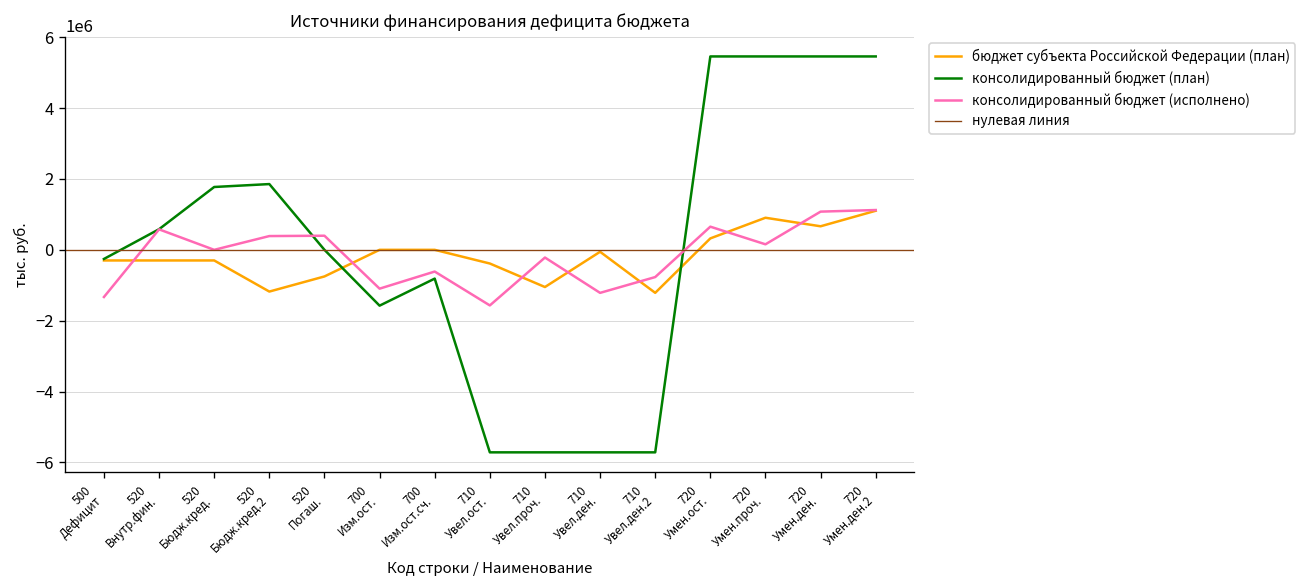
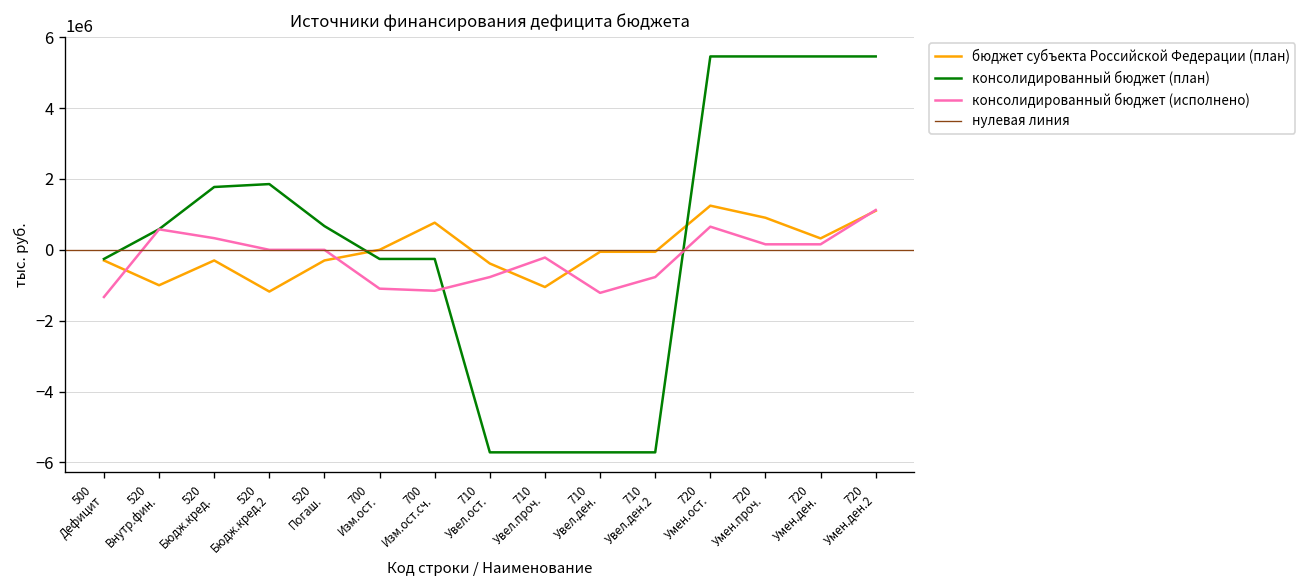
  {
    "бюджет субъекта Российской Федерации (план)": {
-     "520 Внутр.фин.": -300000,
+     "520 Внутр.фин.": -1000000,
      "520 Бюдж.кред.": -300000,
      "520 Бюдж.кред.2": -1200000,
-     "520 Погаш.": -800000,
+     "520 Погаш.": -300000,
      "700 Изм.ост.": 0,
-     "700 Изм.ост.сч.": 0,
+     "700 Изм.ост.сч.": 800000,
      "710 Увел.ост.": -400000,
      "710 Увел.проч.": -1100000,
      "710 Увел.ден.": -100000,
-     "710 Увел.ден.2": -1200000,
-     "720 Умен.ост.": 300000,
+     "710 Увел.ден.2": -100000,
+     "720 Умен.ост.": 1200000,
      "720 Умен.проч.": 900000,
-     "720 Умен.ден.": 700000
+     "720 Умен.ден.": 300000
    },
    "консолидированный бюджет (план)": {
      "520 Бюдж.кред.": 1800000,
      "520 Бюдж.кред.2": 1900000,
-     "520 Погаш.": 0,
-     "700 Изм.ост.": -1600000,
-     "700 Изм.ост.сч.": -800000,
+     "520 Погаш.": 700000,
+     "700 Изм.ост.": -300000,
+     "700 Изм.ост.сч.": -300000,
      "710 Увел.ост.": -5700000,
      "710 Увел.проч.": -5700000,
      "710 Увел.ден.": -5700000,
      "710 Увел.ден.2": -5700000,
      "720 Умен.ост.": 5500000,
      "720 Умен.проч.": 5500000,
      "720 Умен.ден.": 5500000,
      "720 Умен.ден.2": 5500000
    },
    "консолидированный бюджет (исполнено)": {
      "500 Дефицит": -1300000,
-     "520 Бюдж.кред.": 0,
-     "520 Бюдж.кред.2": 400000,
-     "520 Погаш.": 400000,
+     "520 Бюдж.кред.": 300000,
+     "520 Бюдж.кред.2": 0,
+     "520 Погаш.": 0,
      "700 Изм.ост.": -1100000,
-     "700 Изм.ост.сч.": -600000,
-     "710 Увел.ост.": -1600000,
+     "700 Изм.ост.сч.": -1200000,
+     "710 Увел.ост.": -800000,
      "710 Увел.проч.": -200000,
      "710 Увел.ден.": -1200000,
      "710 Увел.ден.2": -800000,
      "720 Умен.ост.": 700000,
      "720 Умен.проч.": 200000,
-     "720 Умен.ден.": 1100000
+     "720 Умен.ден.": 200000
    }
  }
